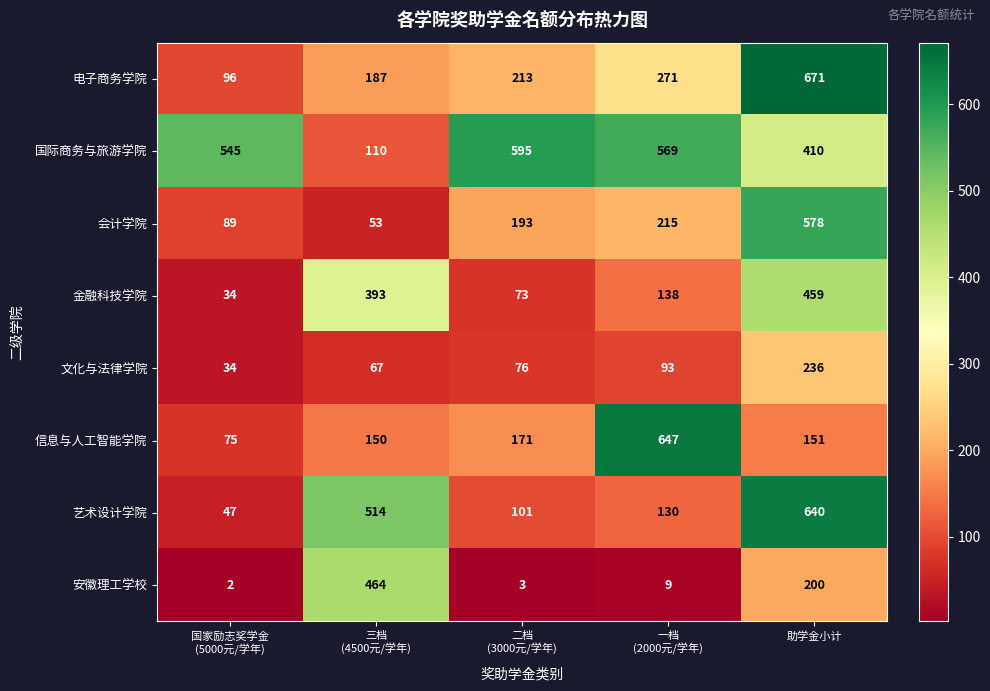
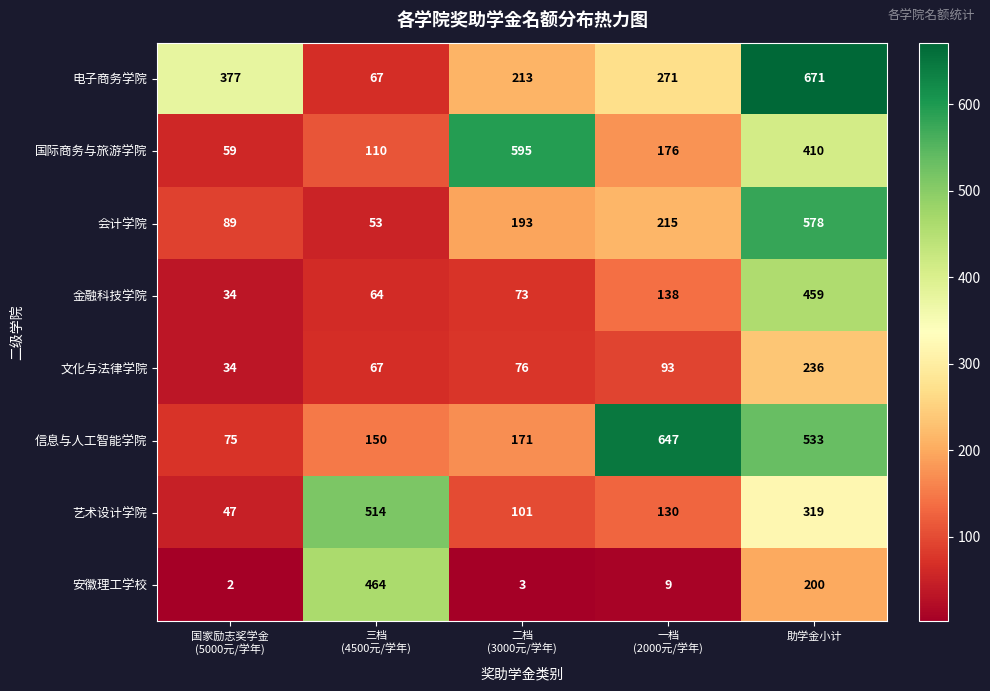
  {
    "电子商务学院": {
-     "国家励志奖学金 (5000元/学年)": 96,
-     "三档 (4500元/学年)": 187,
+     "国家励志奖学金 (5000元/学年)": 377,
+     "三档 (4500元/学年)": 67,
      "二档 (3000元/学年)": 213,
      "一档 (2000元/学年)": 271,
      "助学金小计": 671
    },
    "国际商务与旅游学院": {
-     "国家励志奖学金 (5000元/学年)": 545,
+     "国家励志奖学金 (5000元/学年)": 59,
      "三档 (4500元/学年)": 110,
      "二档 (3000元/学年)": 595,
-     "一档 (2000元/学年)": 569,
+     "一档 (2000元/学年)": 176,
      "助学金小计": 410
    },
    "会计学院": {
      "国家励志奖学金 (5000元/学年)": 89,
      "三档 (4500元/学年)": 53,
      "二档 (3000元/学年)": 193,
      "一档 (2000元/学年)": 215,
      "助学金小计": 578
    },
    "金融科技学院": {
      "国家励志奖学金 (5000元/学年)": 34,
-     "三档 (4500元/学年)": 393,
+     "三档 (4500元/学年)": 64,
      "二档 (3000元/学年)": 73,
      "一档 (2000元/学年)": 138,
      "助学金小计": 459
    },
    "文化与法律学院": {
      "国家励志奖学金 (5000元/学年)": 34,
      "三档 (4500元/学年)": 67,
      "二档 (3000元/学年)": 76,
      "一档 (2000元/学年)": 93,
      "助学金小计": 236
    },
    "信息与人工智能学院": {
      "国家励志奖学金 (5000元/学年)": 75,
      "三档 (4500元/学年)": 150,
      "二档 (3000元/学年)": 171,
      "一档 (2000元/学年)": 647,
-     "助学金小计": 151
+     "助学金小计": 533
    },
    "艺术设计学院": {
      "国家励志奖学金 (5000元/学年)": 47,
      "三档 (4500元/学年)": 514,
      "二档 (3000元/学年)": 101,
      "一档 (2000元/学年)": 130,
-     "助学金小计": 640
+     "助学金小计": 319
    },
    "安徽理工学校": {
      "国家励志奖学金 (5000元/学年)": 2,
      "三档 (4500元/学年)": 464,
      "二档 (3000元/学年)": 3,
      "一档 (2000元/学年)": 9,
      "助学金小计": 200
    }
  }
